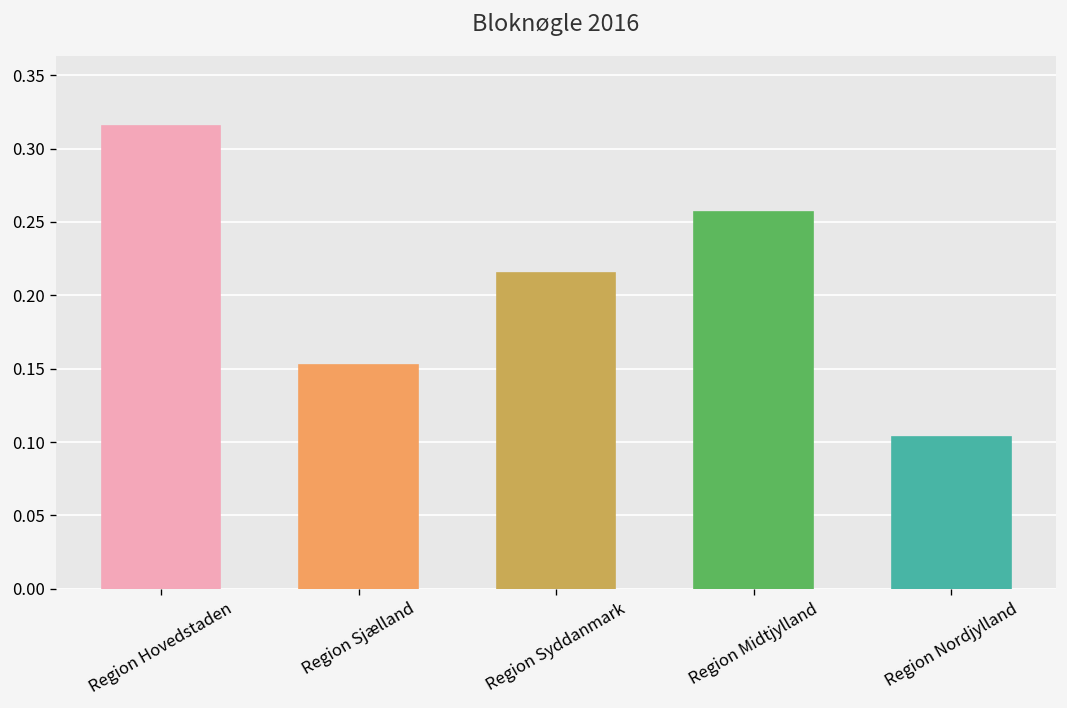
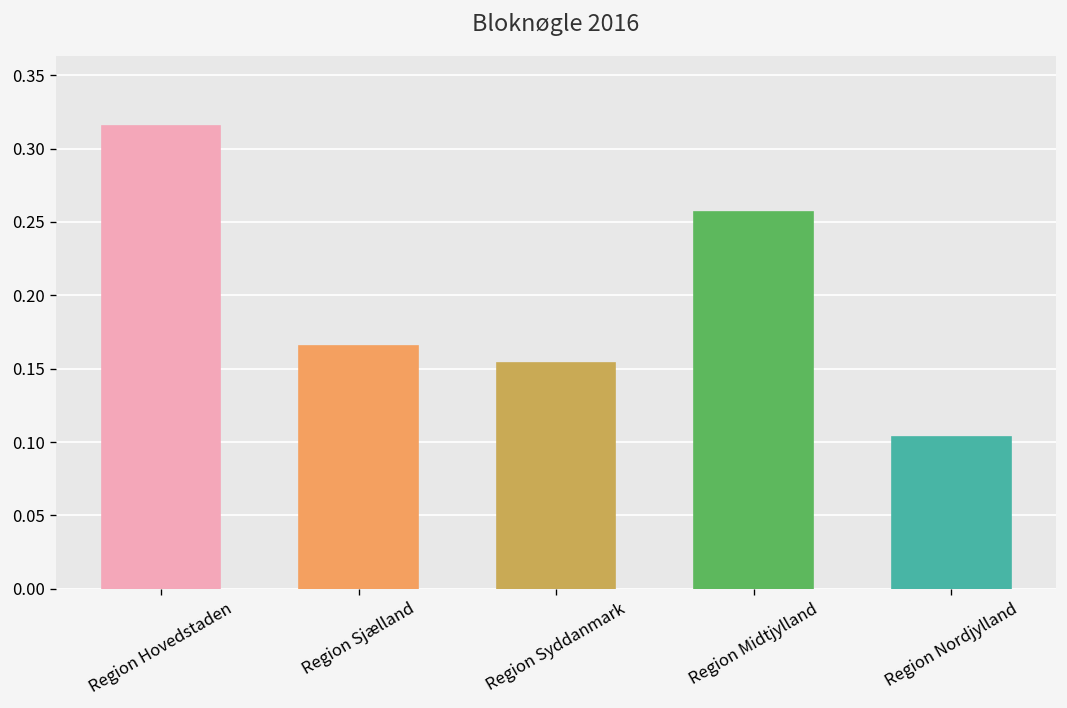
  {
    "Region Hovedstaden": 0.316,
-   "Region Sjælland": 0.153,
-   "Region Syddanmark": 0.215,
+   "Region Sjælland": 0.165,
+   "Region Syddanmark": 0.154,
    "Region Midtjylland": 0.257,
    "Region Nordjylland": 0.104
  }
